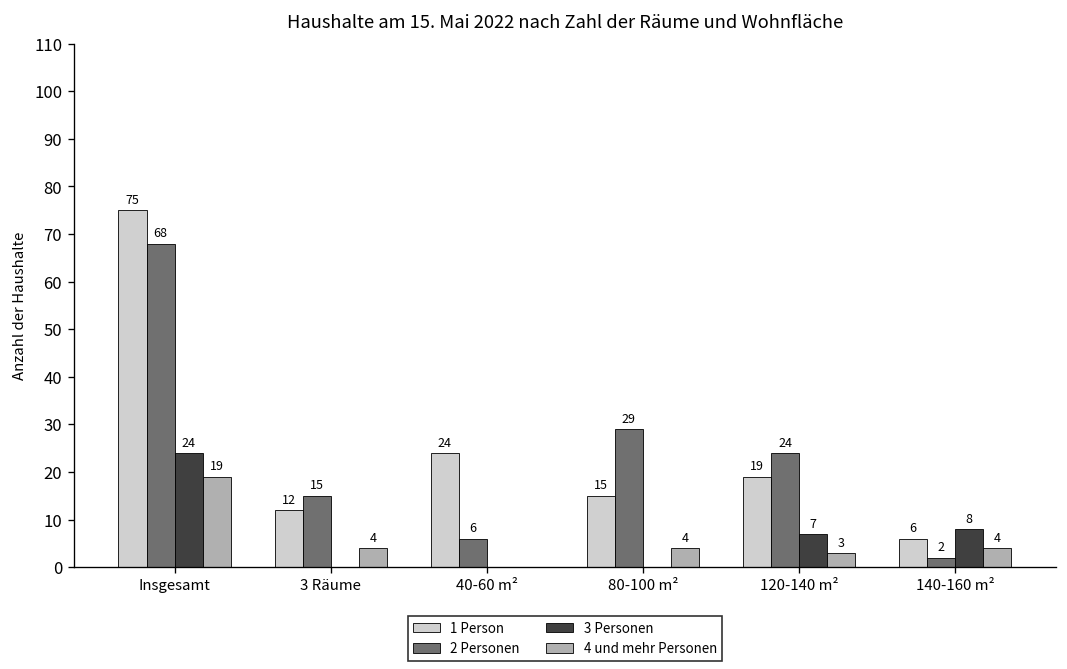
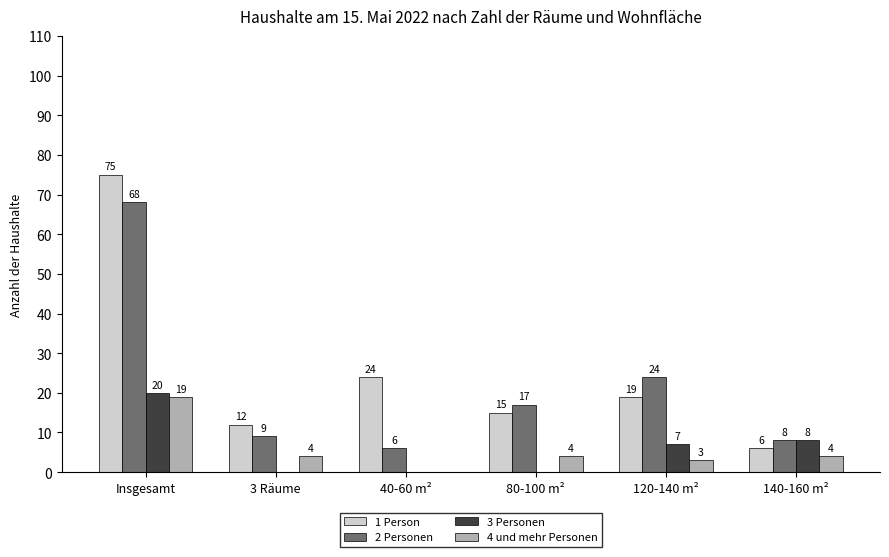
  {
    "2 Personen": {
      "Insgesamt": 68,
-     "3 Räume": 15,
+     "3 Räume": 9,
      "40-60 m²": 6,
-     "80-100 m²": 29,
+     "80-100 m²": 17,
      "120-140 m²": 24,
-     "140-160 m²": 2
+     "140-160 m²": 8
    },
    "3 Personen": {
-     "Insgesamt": 24,
+     "Insgesamt": 20,
      "120-140 m²": 7,
      "140-160 m²": 8
    }
  }
